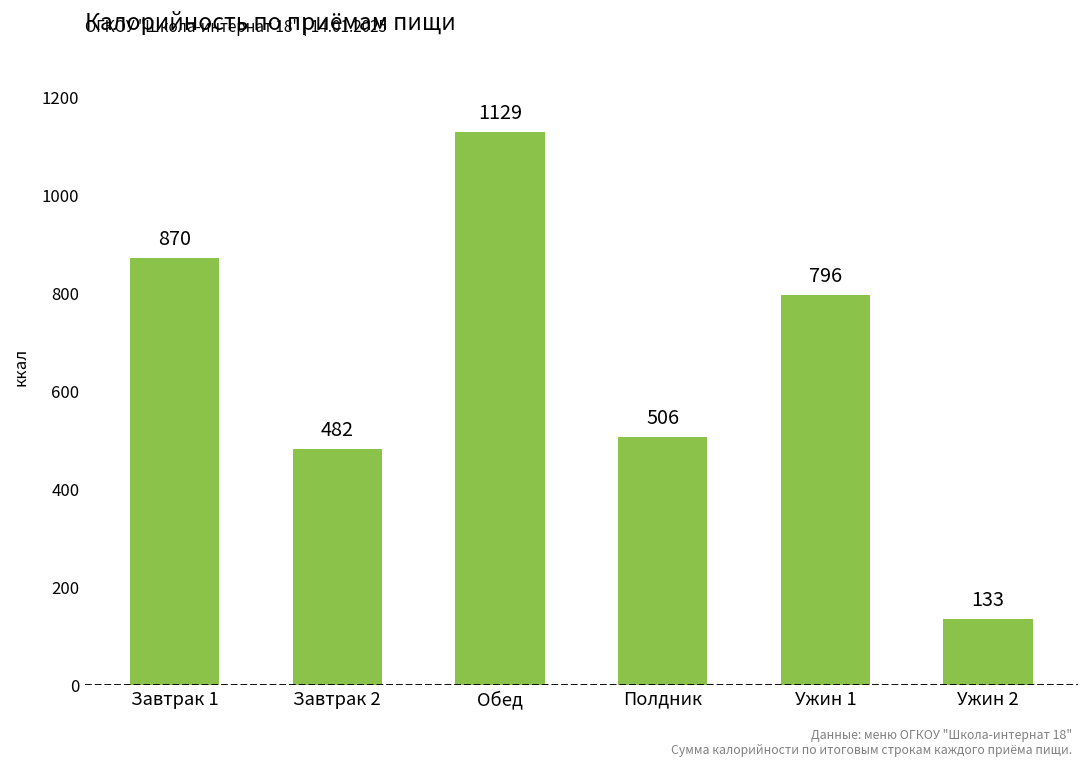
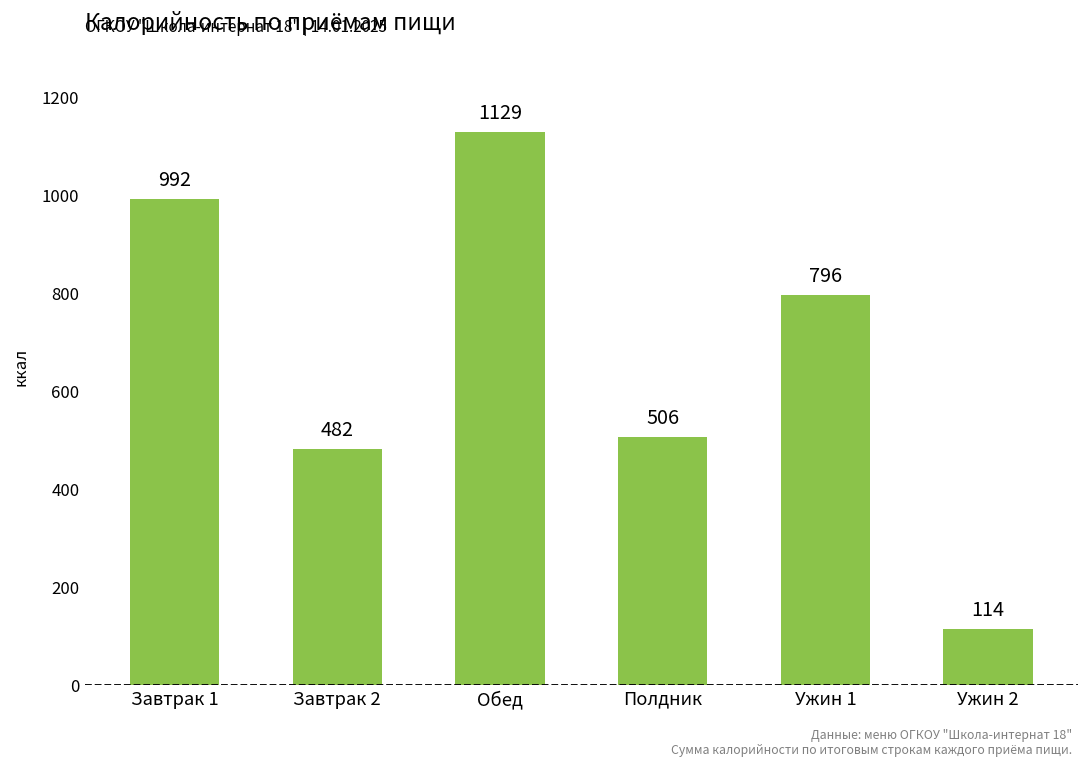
  {
-   "Завтрак 1": 870,
+   "Завтрак 1": 992,
    "Завтрак 2": 482,
    "Обед": 1129,
    "Полдник": 506,
    "Ужин 1": 796,
-   "Ужин 2": 133
+   "Ужин 2": 114
  }
